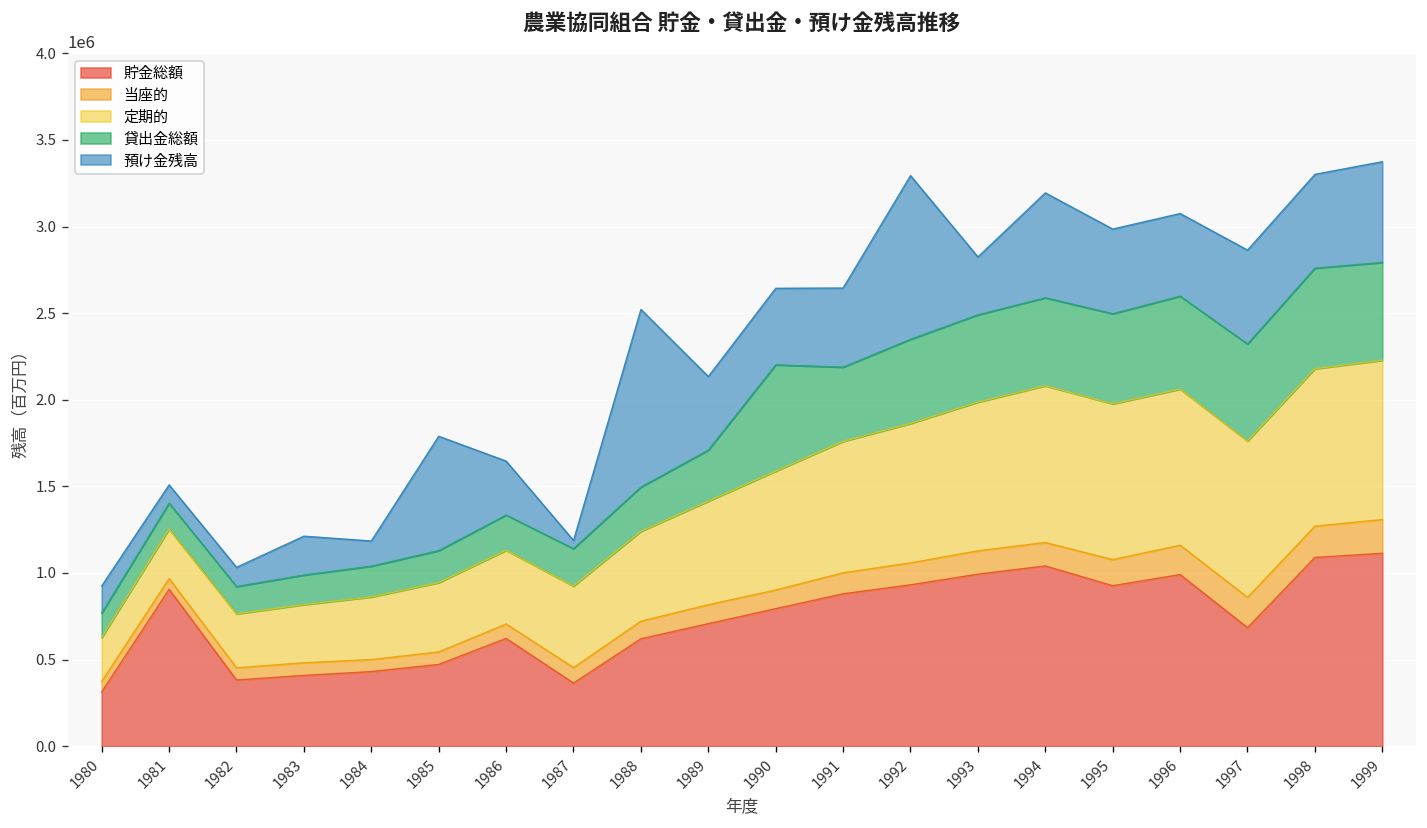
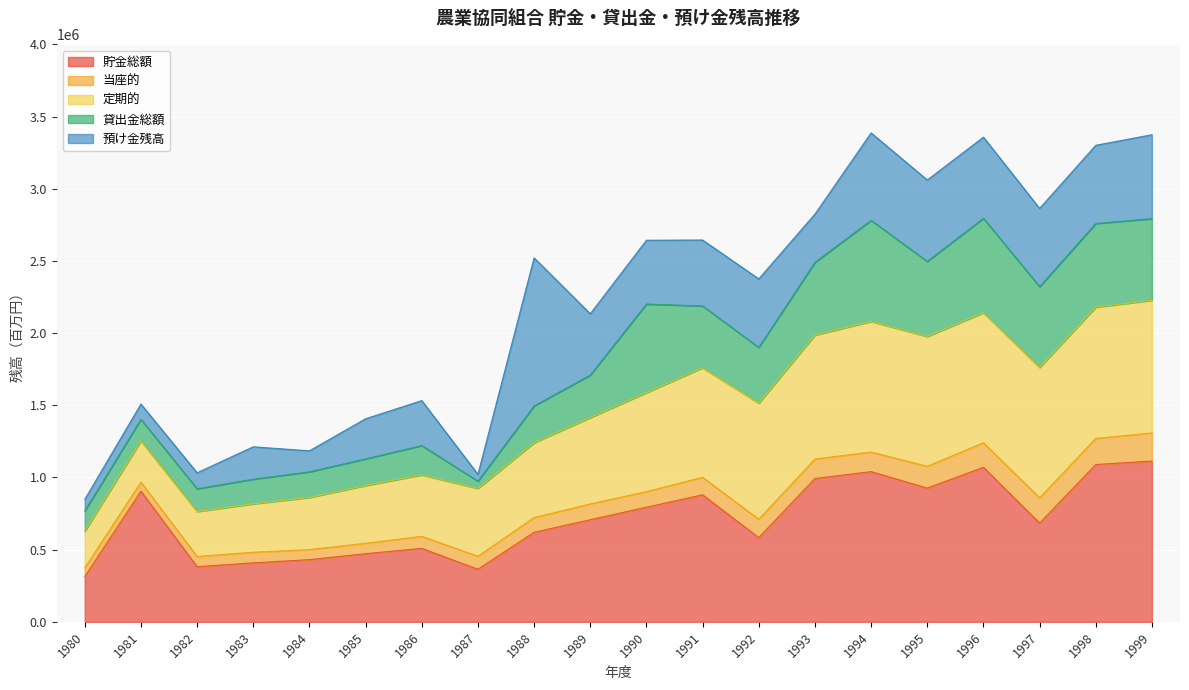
  {
    "貯金総額": {
      "1980": 310000,
      "1981": 910000,
      "1982": 380000,
      "1983": 410000,
      "1984": 430000,
      "1985": 470000,
-     "1986": 620000,
+     "1986": 510000,
      "1987": 360000,
      "1988": 620000,
      "1989": 710000,
      "1990": 790000,
      "1991": 880000,
-     "1992": 930000,
+     "1992": 580000,
      "1993": 990000,
      "1994": 1040000,
      "1995": 930000,
-     "1996": 990000,
+     "1996": 1070000,
      "1997": 680000,
      "1998": 1090000,
      "1999": 1110000
    },
    "貸出金総額": {
      "1980": 140000,
      "1981": 150000,
      "1982": 160000,
      "1983": 170000,
      "1984": 180000,
      "1985": 180000,
      "1986": 200000,
-     "1987": 220000,
+     "1987": 50000,
      "1988": 260000,
      "1989": 290000,
      "1990": 610000,
      "1991": 430000,
-     "1992": 490000,
+     "1992": 390000,
      "1993": 500000,
-     "1994": 510000,
+     "1994": 700000,
      "1995": 520000,
-     "1996": 540000,
+     "1996": 650000,
      "1997": 560000,
      "1998": 580000,
      "1999": 570000
    },
    "預け金残高": {
-     "1980": 160000,
+     "1980": 80000,
      "1981": 110000,
      "1982": 110000,
      "1983": 220000,
      "1984": 150000,
-     "1985": 660000,
+     "1985": 280000,
      "1986": 310000,
      "1987": 50000,
      "1988": 1030000,
      "1989": 420000,
      "1990": 440000,
      "1991": 460000,
-     "1992": 940000,
+     "1992": 470000,
      "1993": 330000,
      "1994": 610000,
-     "1995": 490000,
-     "1996": 480000,
+     "1995": 560000,
+     "1996": 560000,
      "1997": 540000,
      "1998": 540000,
      "1999": 580000
    }
  }
